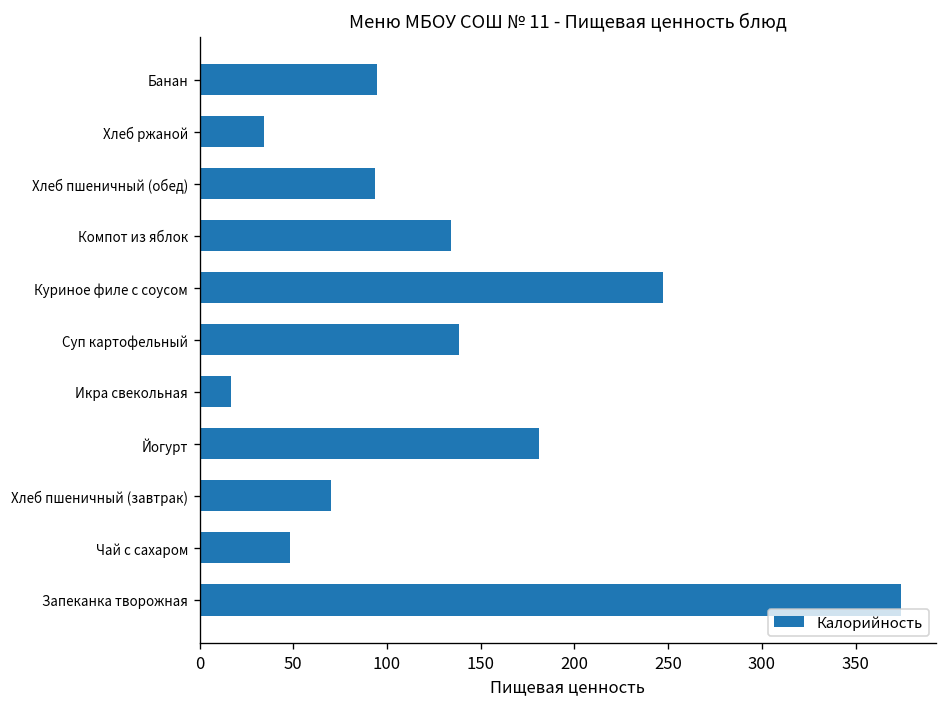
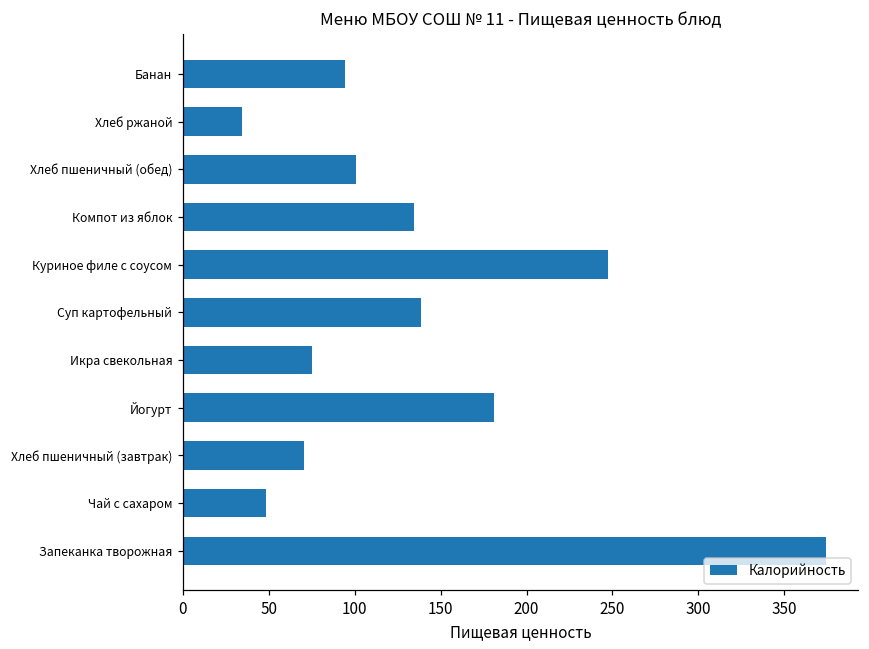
  {
    "Банан": 95,
    "Хлеб ржаной": 34,
-   "Хлеб пшеничный (обед)": 94,
+   "Хлеб пшеничный (обед)": 101,
    "Компот из яблок": 134,
    "Куриное филе с соусом": 247,
    "Суп картофельный": 138,
-   "Икра свекольная": 17,
+   "Икра свекольная": 75,
    "Йогурт": 181,
    "Хлеб пшеничный (завтрак)": 70,
    "Чай с сахаром": 48,
    "Запеканка творожная": 374
  }
